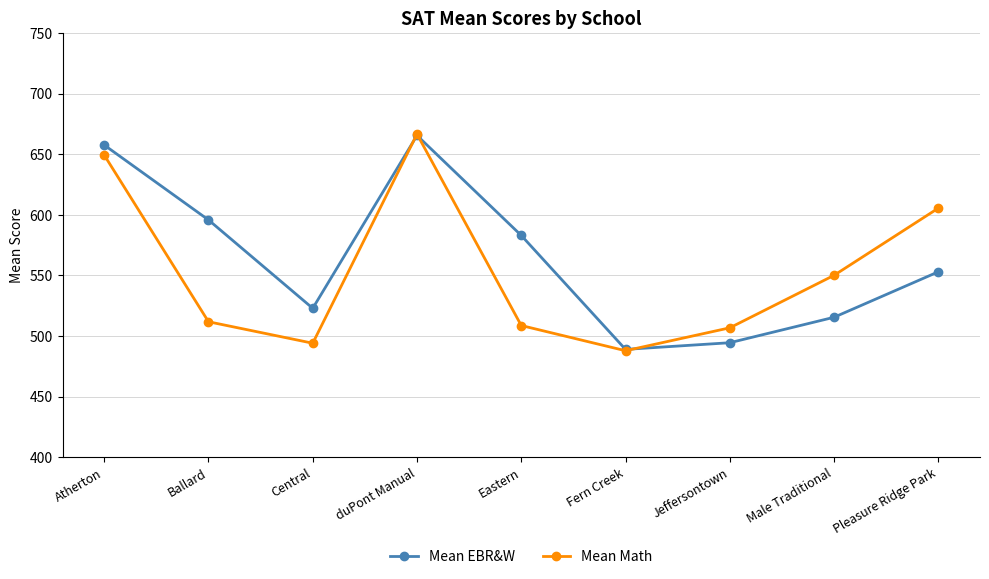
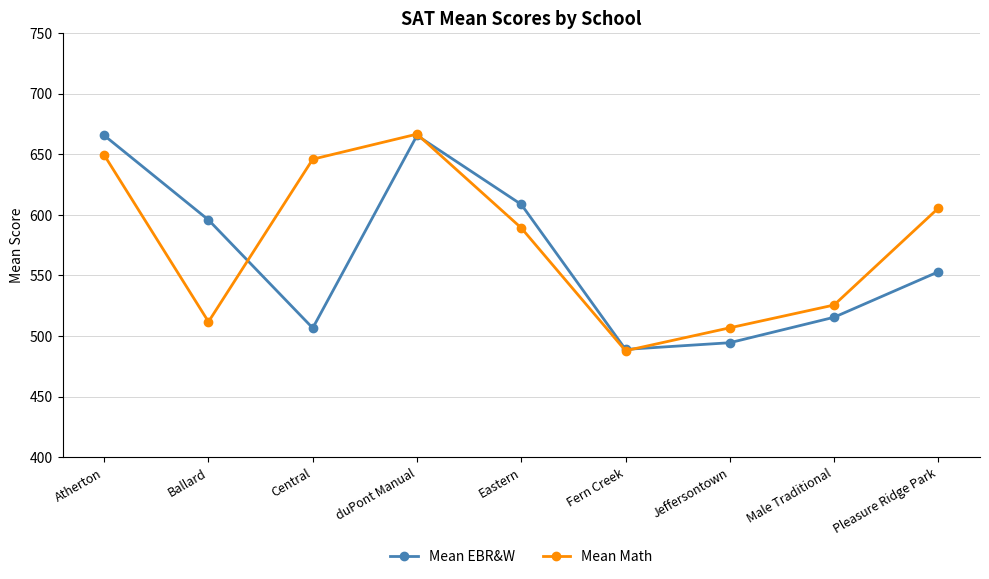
  {
    "Mean EBR&W": {
-     "Atherton": 658,
+     "Atherton": 665,
      "Ballard": 596,
-     "Central": 523,
-     "Eastern": 583,
+     "Central": 507,
+     "Eastern": 609,
      "Jeffersontown": 494,
      "Male Traditional": 515,
      "Pleasure Ridge Park": 553
    },
    "Mean Math": {
      "Atherton": 649,
      "Ballard": 512,
-     "Central": 494,
-     "Eastern": 509,
+     "Central": 646,
+     "Eastern": 589,
      "Jeffersontown": 507,
-     "Male Traditional": 550,
+     "Male Traditional": 526,
      "Pleasure Ridge Park": 605
    }
  }
